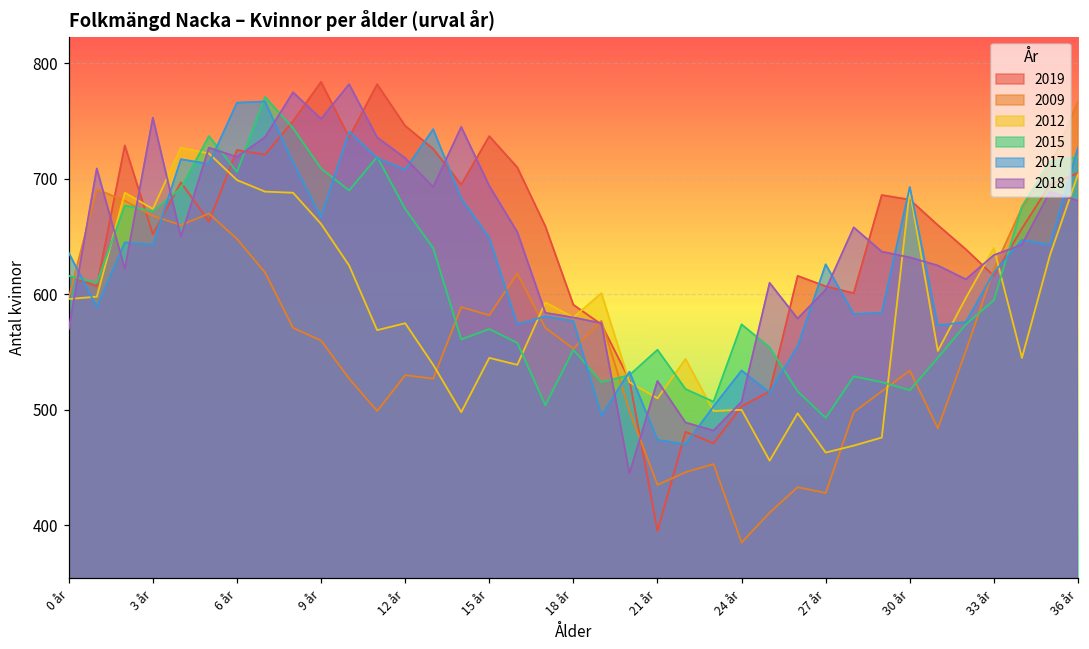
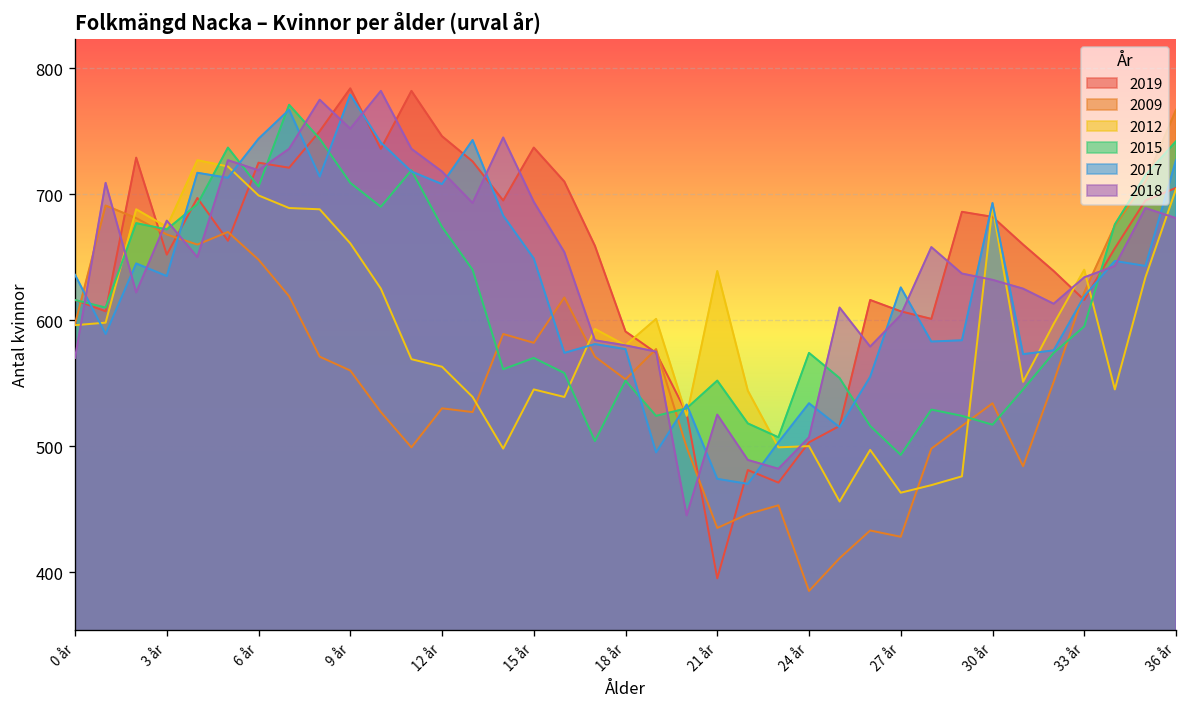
  {
    "2012": {
      "6 år": 699,
      "9 år": 661,
-     "12 år": 575,
+     "12 år": 563,
      "15 år": 545,
-     "21 år": 510,
+     "21 år": 639,
      "24 år": 500,
      "27 år": 463,
      "30 år": 690,
      "33 år": 640
    },
    "2015": {
      "6 år": 706,
      "9 år": 709,
      "12 år": 674,
      "15 år": 570,
      "21 år": 552,
      "24 år": 574,
      "27 år": 493,
      "30 år": 517,
      "33 år": 595,
-     "36 år": 719
+     "36 år": 742
    },
    "2017": {
      "0 år": 636,
-     "3 år": 643,
-     "6 år": 766,
-     "9 år": 667,
+     "3 år": 635,
+     "6 år": 744,
+     "9 år": 779,
      "12 år": 708,
      "15 år": 649,
      "18 år": 577,
      "21 år": 474,
      "24 år": 534,
      "27 år": 626,
      "30 år": 693,
      "33 år": 619,
      "36 år": 727
    },
    "2018": {
      "0 år": 570,
-     "3 år": 753,
+     "3 år": 679,
      "6 år": 719,
      "9 år": 752,
      "12 år": 718,
      "15 år": 694,
      "21 år": 525,
      "24 år": 507,
      "27 år": 604,
      "30 år": 632,
      "33 år": 634,
      "36 år": 681
    }
  }
